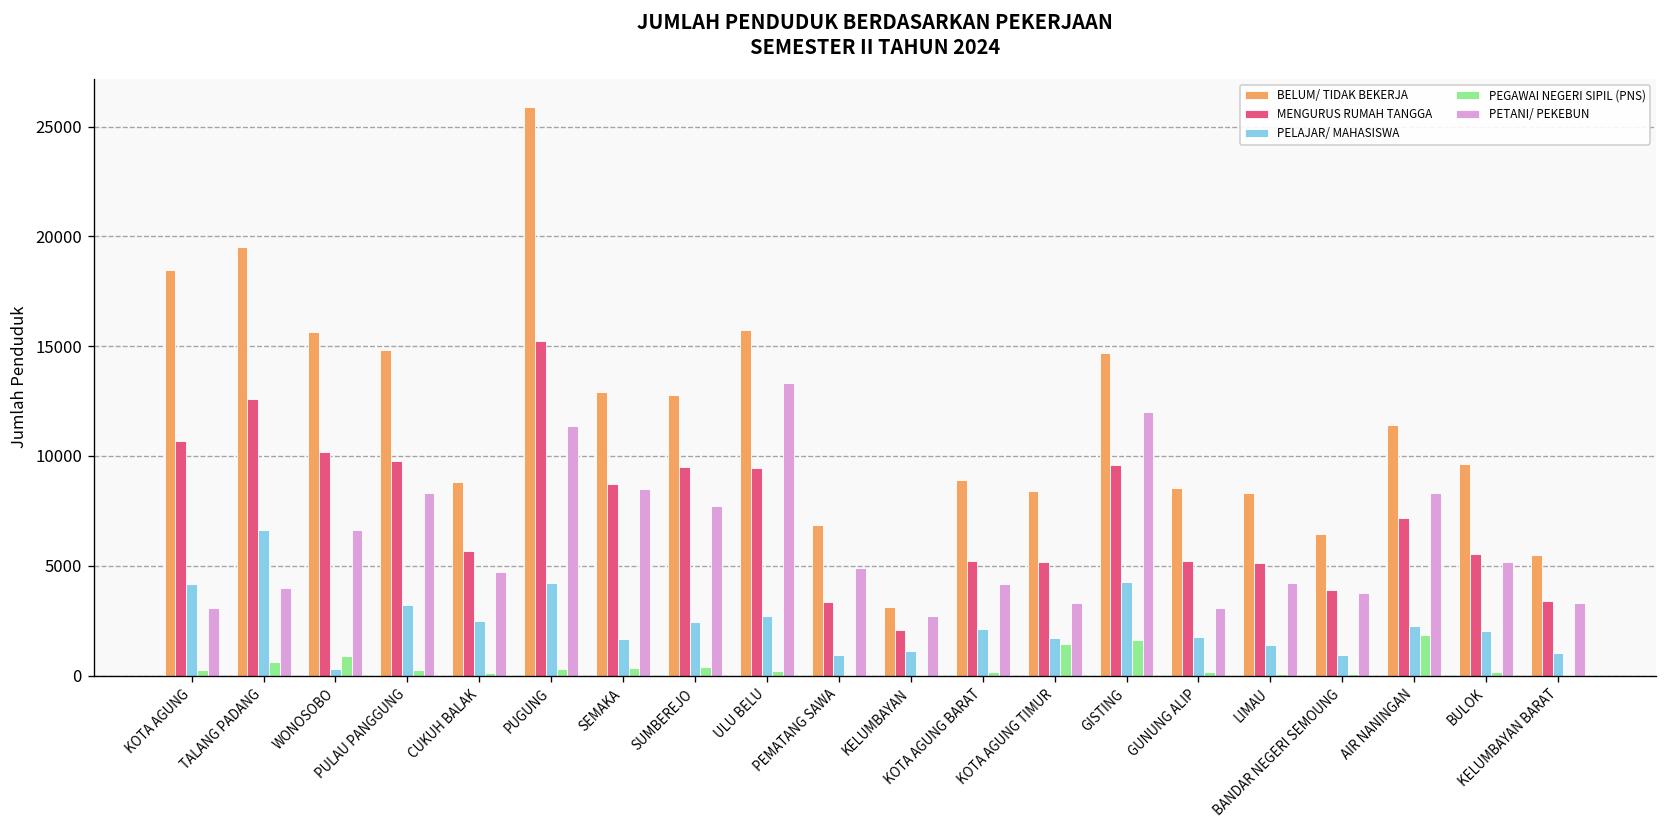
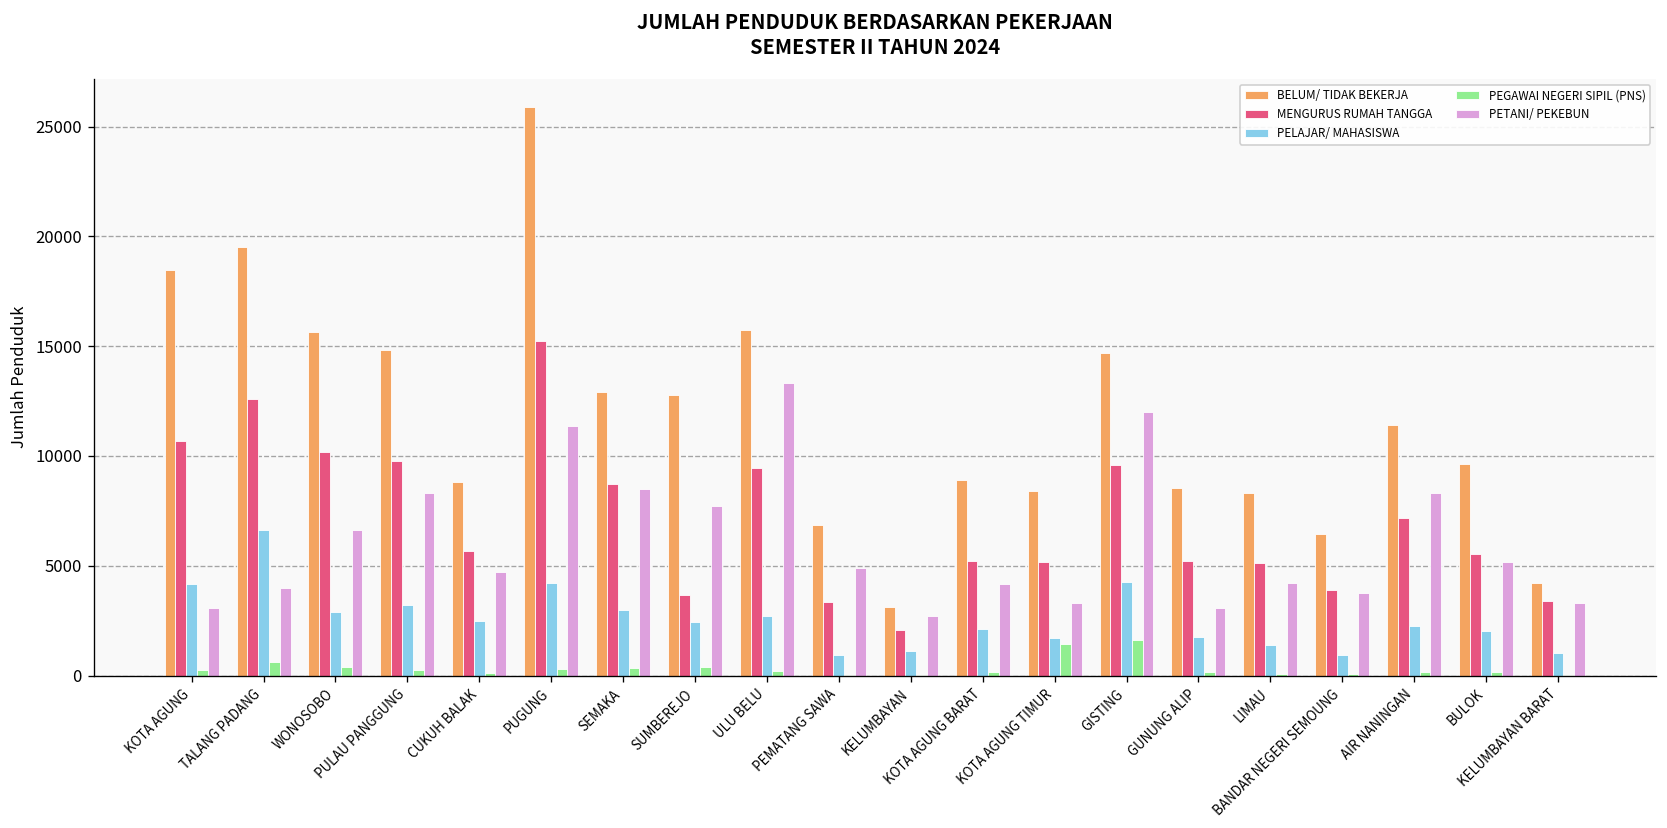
  {
    "BELUM/ TIDAK BEKERJA": {
      "KOTA AGUNG": 18500,
      "TALANG PADANG": 19500,
      "WONOSOBO": 15600,
      "PULAU PANGGUNG": 14800,
      "CUKUH BALAK": 8800,
      "PUGUNG": 25900,
      "SEMAKA": 12900,
      "SUMBEREJO": 12800,
      "ULU BELU": 15700,
      "PEMATANG SAWA": 6900,
      "KELUMBAYAN": 3100,
      "KOTA AGUNG BARAT": 8900,
      "KOTA AGUNG TIMUR": 8400,
      "GISTING": 14700,
      "GUNUNG ALIP": 8500,
      "LIMAU": 8300,
      "BANDAR NEGERI SEMOUNG": 6500,
      "AIR NANINGAN": 11400,
      "BULOK": 9600,
-     "KELUMBAYAN BARAT": 5500
+     "KELUMBAYAN BARAT": 4200
    },
    "MENGURUS RUMAH TANGGA": {
      "KOTA AGUNG": 10700,
      "TALANG PADANG": 12600,
      "WONOSOBO": 10200,
      "PULAU PANGGUNG": 9800,
      "CUKUH BALAK": 5700,
      "PUGUNG": 15200,
      "SEMAKA": 8700,
-     "SUMBEREJO": 9500,
+     "SUMBEREJO": 3600,
      "ULU BELU": 9500,
      "PEMATANG SAWA": 3300,
      "KELUMBAYAN": 2100,
      "KOTA AGUNG BARAT": 5200,
      "KOTA AGUNG TIMUR": 5200,
      "GISTING": 9600,
      "GUNUNG ALIP": 5200,
      "LIMAU": 5100,
      "BANDAR NEGERI SEMOUNG": 3900,
      "AIR NANINGAN": 7200,
      "BULOK": 5500,
      "KELUMBAYAN BARAT": 3400
    },
    "PELAJAR/ MAHASISWA": {
      "KOTA AGUNG": 4200,
      "TALANG PADANG": 6600,
-     "WONOSOBO": 300,
+     "WONOSOBO": 2900,
      "PULAU PANGGUNG": 3200,
      "CUKUH BALAK": 2500,
      "PUGUNG": 4200,
-     "SEMAKA": 1700,
+     "SEMAKA": 3000,
      "SUMBEREJO": 2400,
      "ULU BELU": 2700,
      "PEMATANG SAWA": 900,
      "KELUMBAYAN": 1100,
      "KOTA AGUNG BARAT": 2100,
      "KOTA AGUNG TIMUR": 1700,
      "GISTING": 4200,
      "GUNUNG ALIP": 1700,
      "LIMAU": 1400,
      "BANDAR NEGERI SEMOUNG": 900,
      "AIR NANINGAN": 2300,
      "BULOK": 2000,
      "KELUMBAYAN BARAT": 1000
    },
    "PEGAWAI NEGERI SIPIL (PNS)": {
      "KOTA AGUNG": 300,
      "TALANG PADANG": 600,
-     "WONOSOBO": 900,
+     "WONOSOBO": 400,
      "PULAU PANGGUNG": 300,
      "PUGUNG": 300,
      "SEMAKA": 300,
      "SUMBEREJO": 400,
      "ULU BELU": 200,
      "KOTA AGUNG BARAT": 100,
      "KOTA AGUNG TIMUR": 1400,
      "GISTING": 1600,
      "GUNUNG ALIP": 200,
-     "AIR NANINGAN": 1800,
+     "AIR NANINGAN": 200,
      "BULOK": 200
    },
    "PETANI/ PEKEBUN": {
      "KOTA AGUNG": 3100,
      "TALANG PADANG": 4000,
      "WONOSOBO": 6600,
      "PULAU PANGGUNG": 8300,
      "CUKUH BALAK": 4700,
      "PUGUNG": 11400,
      "SEMAKA": 8500,
      "SUMBEREJO": 7700,
      "ULU BELU": 13300,
      "PEMATANG SAWA": 4900,
      "KELUMBAYAN": 2700,
      "KOTA AGUNG BARAT": 4200,
      "KOTA AGUNG TIMUR": 3300,
      "GISTING": 12000,
      "GUNUNG ALIP": 3100,
      "LIMAU": 4200,
      "BANDAR NEGERI SEMOUNG": 3800,
      "AIR NANINGAN": 8300,
      "BULOK": 5200,
      "KELUMBAYAN BARAT": 3300
    }
  }
